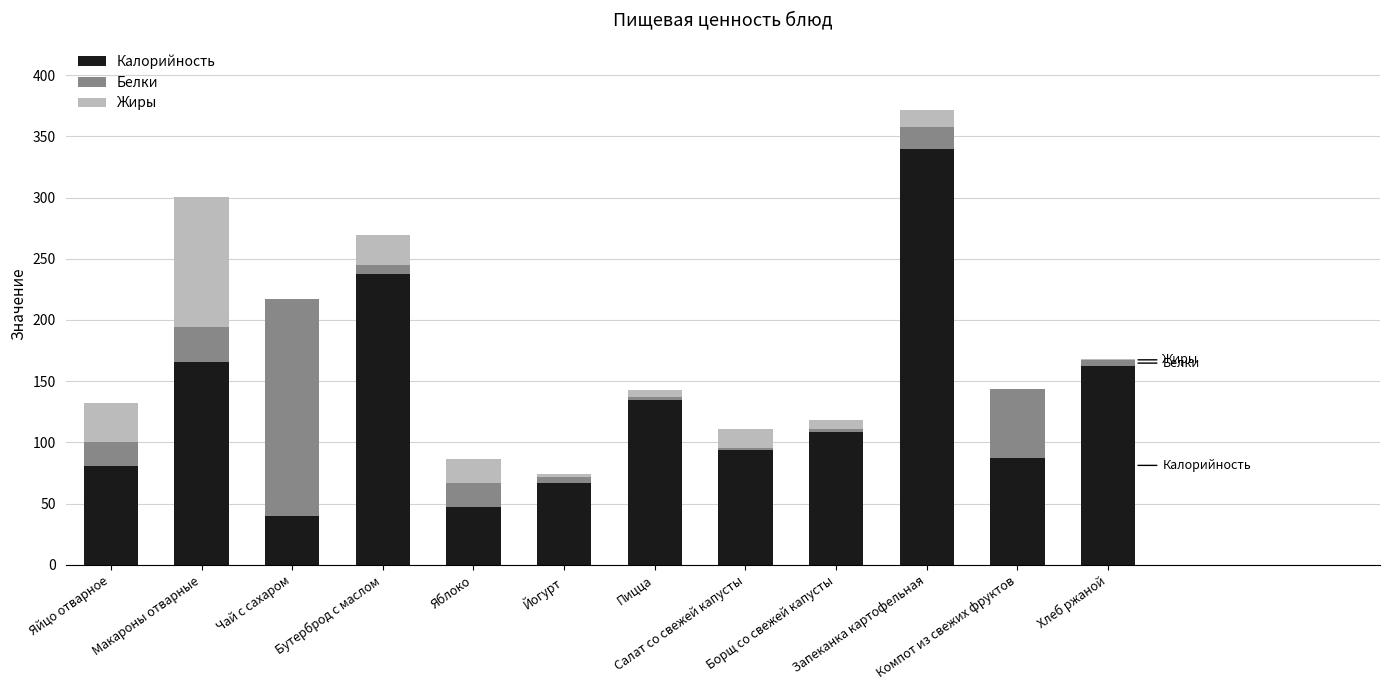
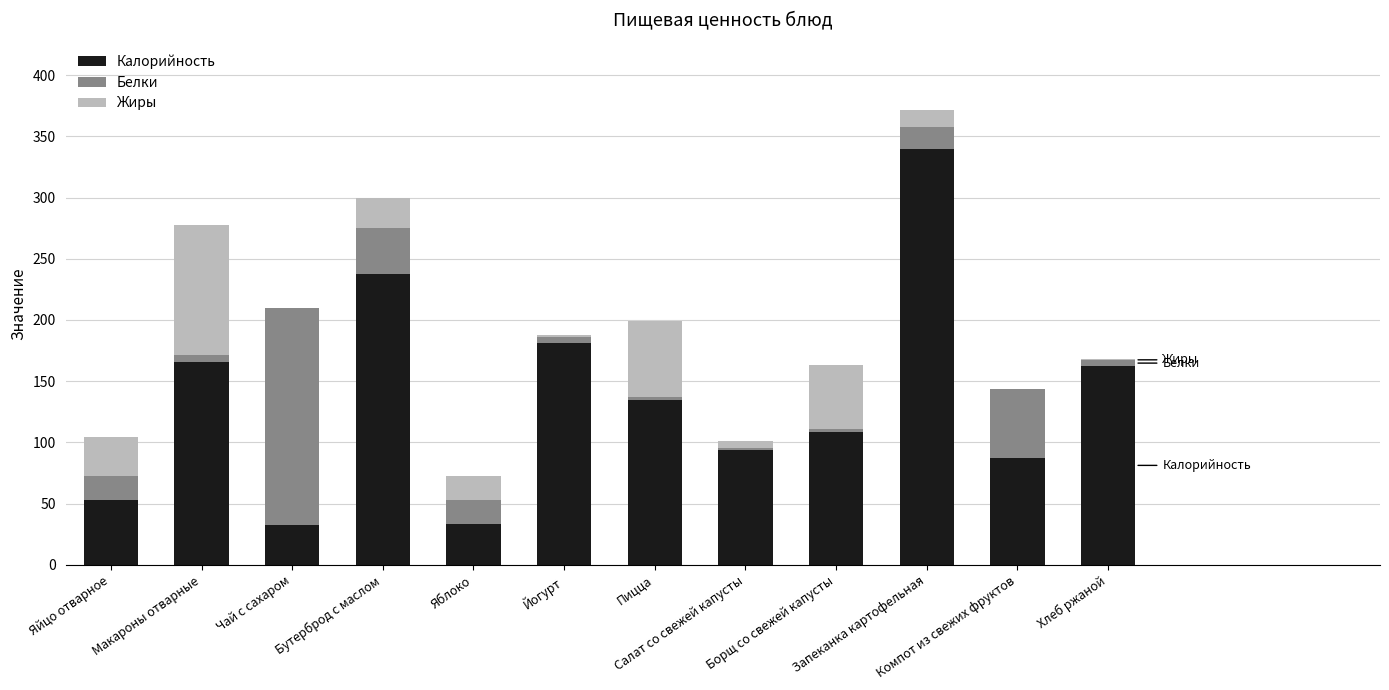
  {
    "Калорийность": {
-     "Яйцо отварное": 81,
+     "Яйцо отварное": 53,
      "Макароны отварные": 166,
-     "Чай с сахаром": 40,
+     "Чай с сахаром": 33,
      "Бутерброд с маслом": 238,
-     "Яблоко": 47,
-     "Йогурт": 67,
+     "Яблоко": 33,
+     "Йогурт": 181,
      "Пицца": 135,
      "Салат со свежей капусты": 94,
      "Борщ со свежей капусты": 108,
      "Запеканка картофельная": 340,
      "Компот из свежих фруктов": 87,
      "Хлеб ржаной": 163
    },
    "Белки": {
      "Яйцо отварное": 20,
-     "Макароны отварные": 29,
+     "Макароны отварные": 6,
      "Чай с сахаром": 177,
-     "Бутерброд с маслом": 8,
+     "Бутерброд с маслом": 38,
      "Яблоко": 20,
      "Йогурт": 5,
      "Пицца": 2,
      "Борщ со свежей капусты": 3,
      "Запеканка картофельная": 18,
      "Компот из свежих фруктов": 57,
      "Хлеб ржаной": 4
    },
    "Жиры": {
      "Яйцо отварное": 32,
      "Макароны отварные": 106,
      "Чай с сахаром": 0,
      "Бутерброд с маслом": 24,
      "Яблоко": 20,
-     "Пицца": 6,
-     "Салат со свежей капусты": 15,
-     "Борщ со свежей капусты": 7,
+     "Пицца": 62,
+     "Салат со свежей капусты": 6,
+     "Борщ со свежей капусты": 52,
      "Запеканка картофельная": 14
    }
  }
